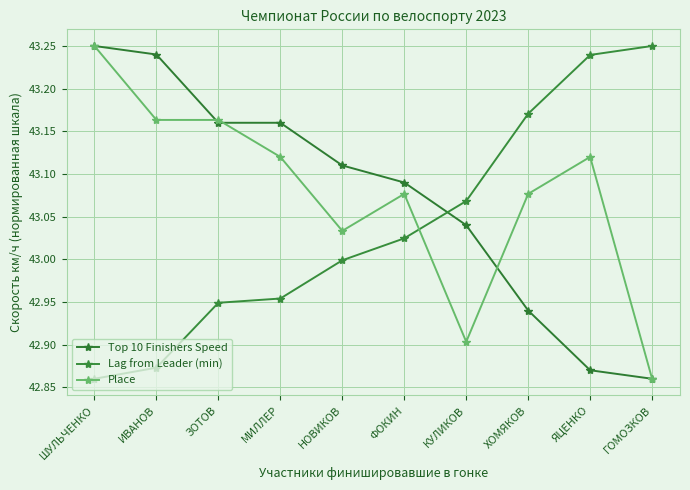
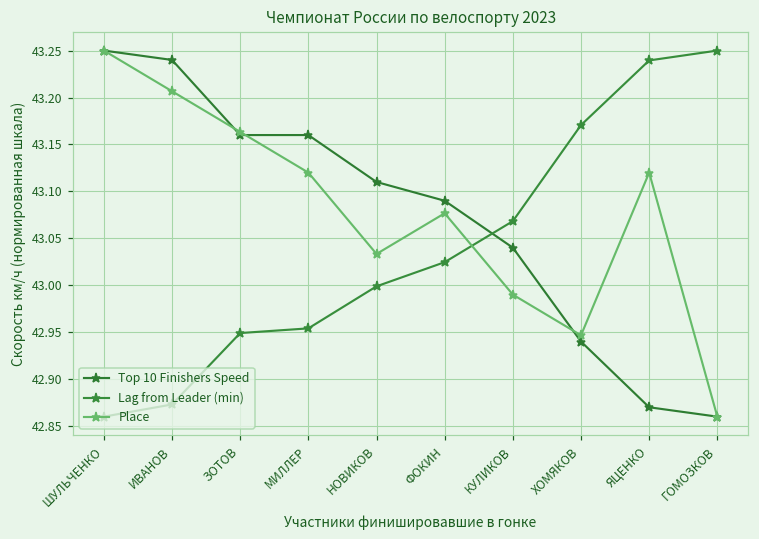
  {
    "Place": {
-     "ИВАНОВ": 43.16,
+     "ИВАНОВ": 43.21,
      "ЗОТОВ": 43.16,
      "МИЛЛЕР": 43.12,
      "НОВИКОВ": 43.03,
      "ФОКИН": 43.08,
-     "КУЛИКОВ": 42.90,
-     "ХОМЯКОВ": 43.08,
+     "КУЛИКОВ": 42.99,
+     "ХОМЯКОВ": 42.95,
      "ЯЦЕНКО": 43.12
    }
  }
